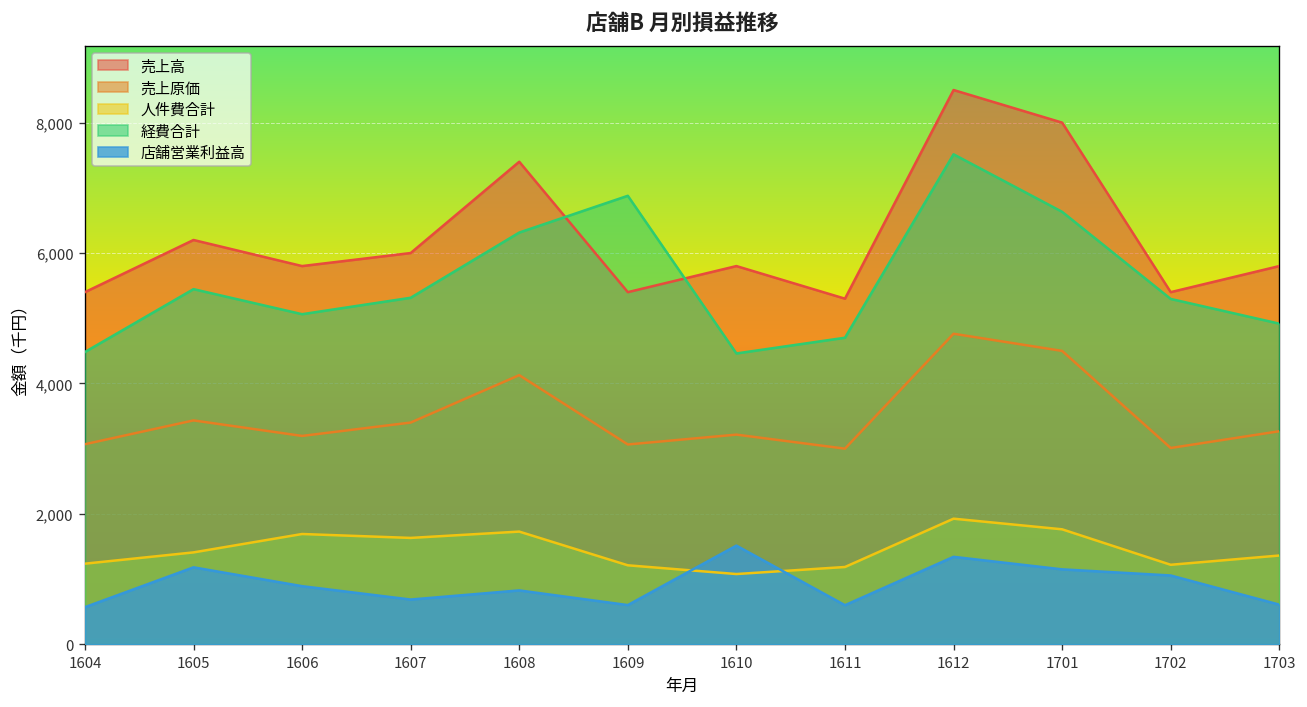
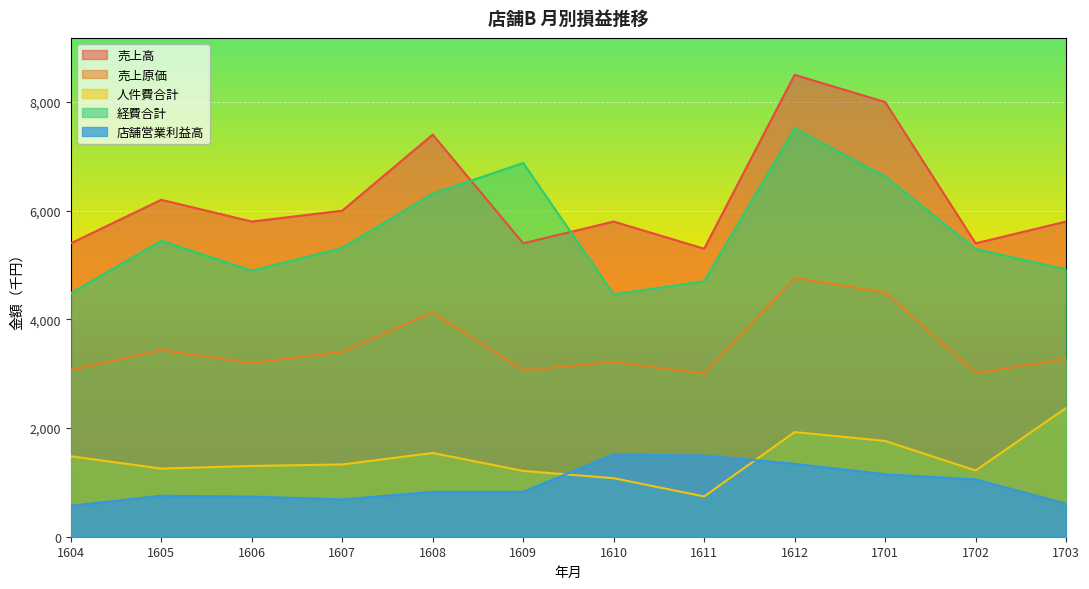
  {
    "人件費合計": {
-     "1604": "1,200",
-     "1605": "1,400",
-     "1606": "1,700",
-     "1607": "1,600",
-     "1608": "1,700",
+     "1604": "1,500",
+     "1605": "1,300",
+     "1606": "1,300",
+     "1607": "1,300",
+     "1608": "1,500",
      "1609": "1,200",
      "1610": "1,100",
-     "1611": "1,200",
+     "1611": "700",
      "1612": "1,900",
      "1701": "1,800",
      "1702": "1,200",
-     "1703": "1,400"
+     "1703": "2,400"
    },
    "経費合計": {
      "1604": "4,500",
      "1605": "5,400",
-     "1606": "5,100",
+     "1606": "4,900",
      "1607": "5,300",
      "1608": "6,300",
      "1609": "6,900",
      "1610": "4,500",
      "1611": "4,700",
      "1612": "7,500",
      "1701": "6,600",
      "1702": "5,300",
      "1703": "4,900"
    },
    "店舗営業利益高": {
      "1604": "600",
-     "1605": "1,200",
-     "1606": "900",
+     "1605": "800",
+     "1606": "700",
      "1607": "700",
      "1608": "800",
-     "1609": "600",
+     "1609": "800",
      "1610": "1,500",
-     "1611": "600",
+     "1611": "1,500",
      "1612": "1,300",
      "1701": "1,100",
      "1702": "1,100",
      "1703": "600"
    }
  }
